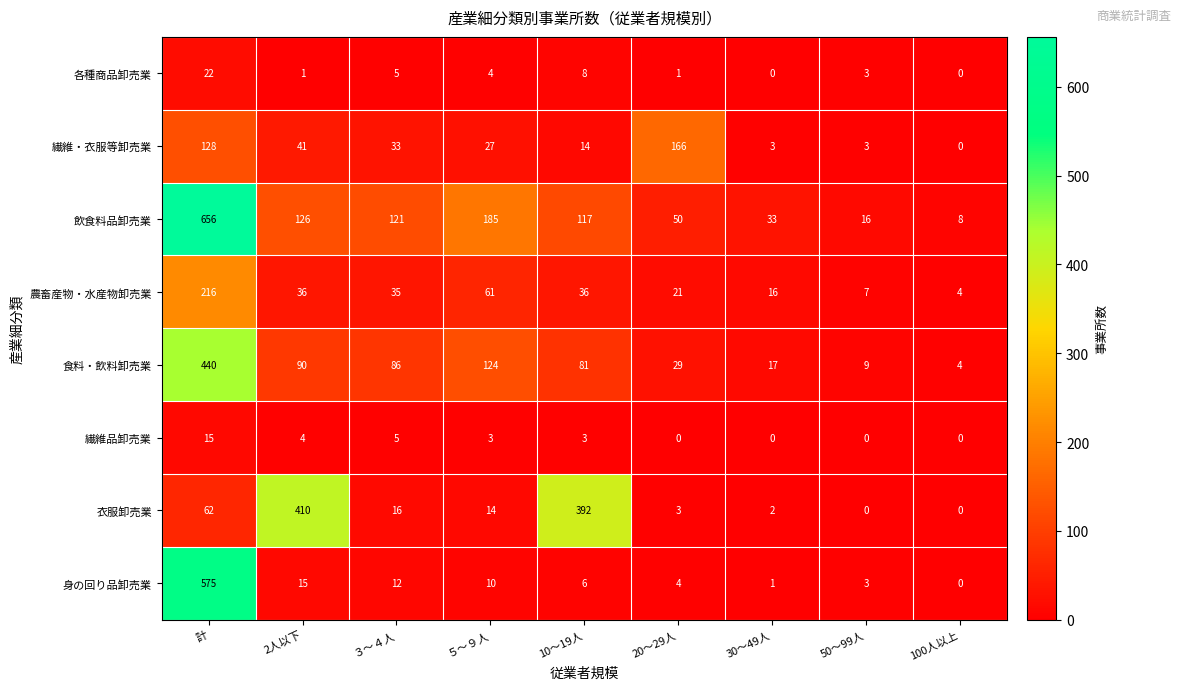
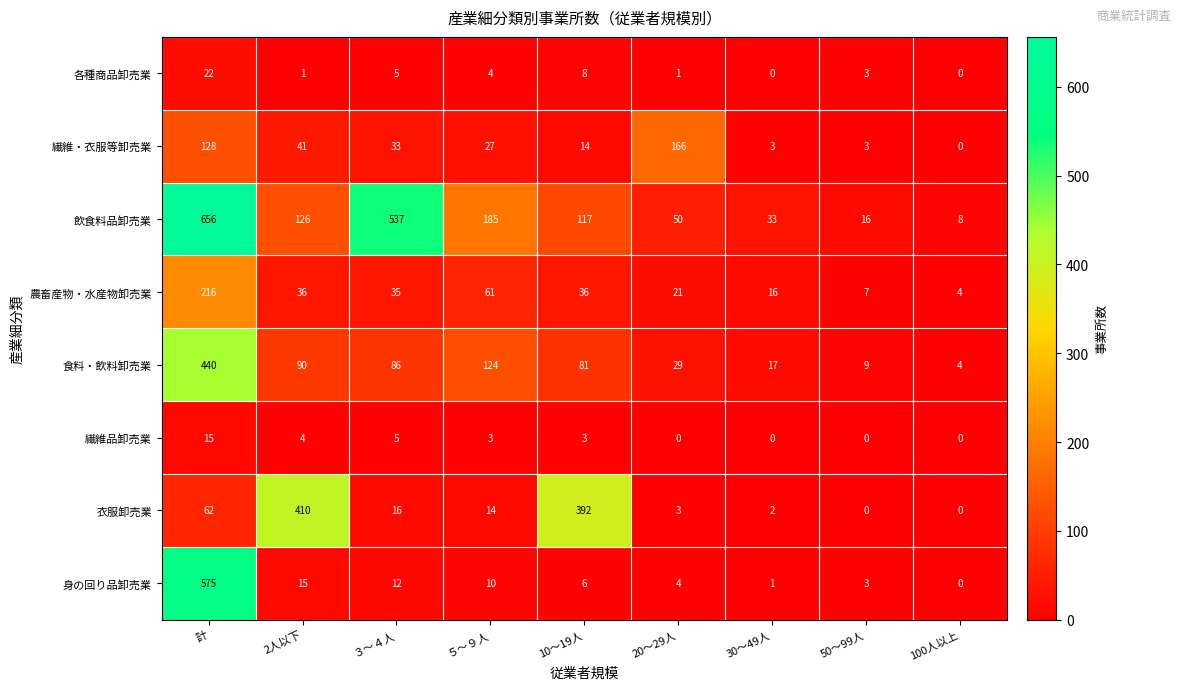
  {
    "各種商品卸売業": {
      "計": 22,
      "2人以下": 1,
      "３～４人": 5,
      "５～９人": 4,
      "10～19人": 8,
      "20～29人": 1,
      "30～49人": 0,
      "50～99人": 3,
      "100人以上": 0
    },
    "繊維・衣服等卸売業": {
      "計": 128,
      "2人以下": 41,
      "３～４人": 33,
      "５～９人": 27,
      "10～19人": 14,
      "20～29人": 166,
      "30～49人": 3,
      "50～99人": 3,
      "100人以上": 0
    },
    "飲食料品卸売業": {
      "計": 656,
      "2人以下": 126,
-     "３～４人": 121,
+     "３～４人": 537,
      "５～９人": 185,
      "10～19人": 117,
      "20～29人": 50,
      "30～49人": 33,
      "50～99人": 16,
      "100人以上": 8
    },
    "農畜産物・水産物卸売業": {
      "計": 216,
      "2人以下": 36,
      "３～４人": 35,
      "５～９人": 61,
      "10～19人": 36,
      "20～29人": 21,
      "30～49人": 16,
      "50～99人": 7,
      "100人以上": 4
    },
    "食料・飲料卸売業": {
      "計": 440,
      "2人以下": 90,
      "３～４人": 86,
      "５～９人": 124,
      "10～19人": 81,
      "20～29人": 29,
      "30～49人": 17,
      "50～99人": 9,
      "100人以上": 4
    },
    "繊維品卸売業": {
      "計": 15,
      "2人以下": 4,
      "３～４人": 5,
      "５～９人": 3,
      "10～19人": 3,
      "20～29人": 0,
      "30～49人": 0,
      "50～99人": 0,
      "100人以上": 0
    },
    "衣服卸売業": {
      "計": 62,
      "2人以下": 410,
      "３～４人": 16,
      "５～９人": 14,
      "10～19人": 392,
      "20～29人": 3,
      "30～49人": 2,
      "50～99人": 0,
      "100人以上": 0
    },
    "身の回り品卸売業": {
      "計": 575,
      "2人以下": 15,
      "３～４人": 12,
      "５～９人": 10,
      "10～19人": 6,
      "20～29人": 4,
      "30～49人": 1,
      "50～99人": 3,
      "100人以上": 0
    }
  }
